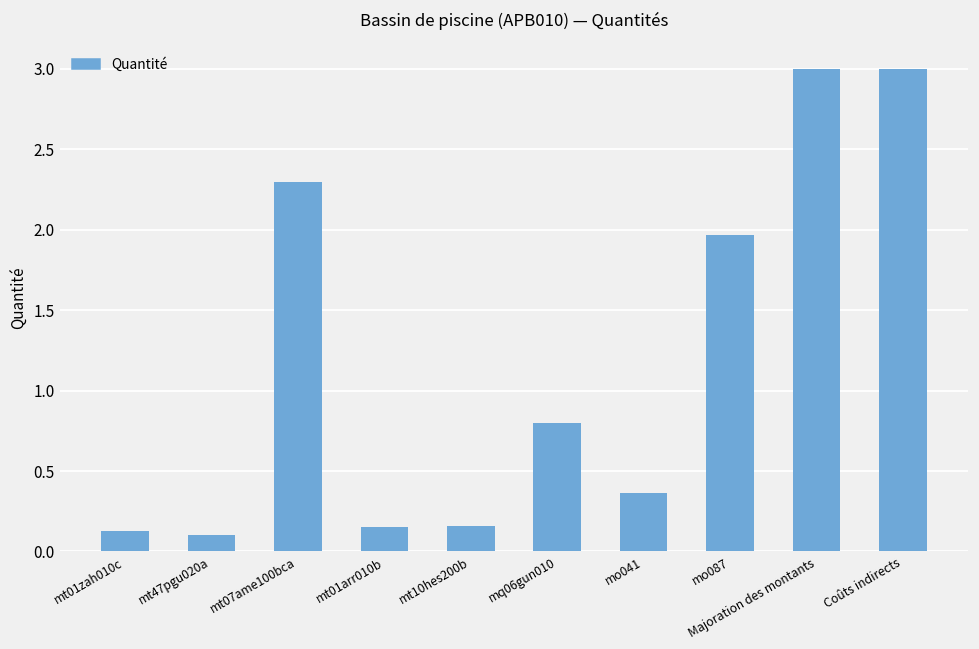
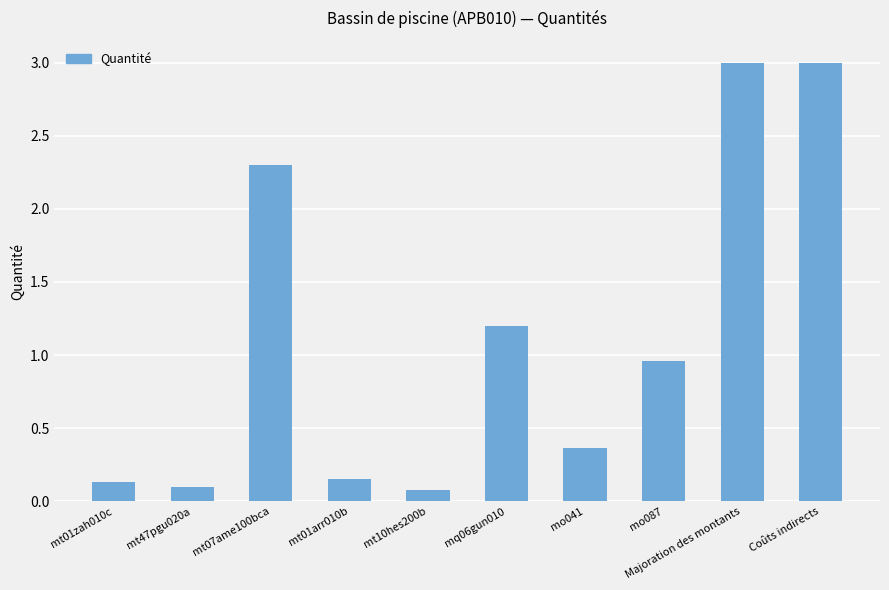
  {
    "mt01zah010c": 0.13,
    "mt47pgu020a": 0.10,
    "mt07ame100bca": 2.30,
    "mt01arr010b": 0.15,
-   "mt10hes200b": 0.16,
-   "mq06gun010": 0.8,
+   "mt10hes200b": 0.08,
+   "mq06gun010": 1.2,
    "mo041": 0.37,
-   "mo087": 1.97,
+   "mo087": 0.96,
    "Majoration des montants": 3.00,
    "Coûts indirects": 3.00
  }
